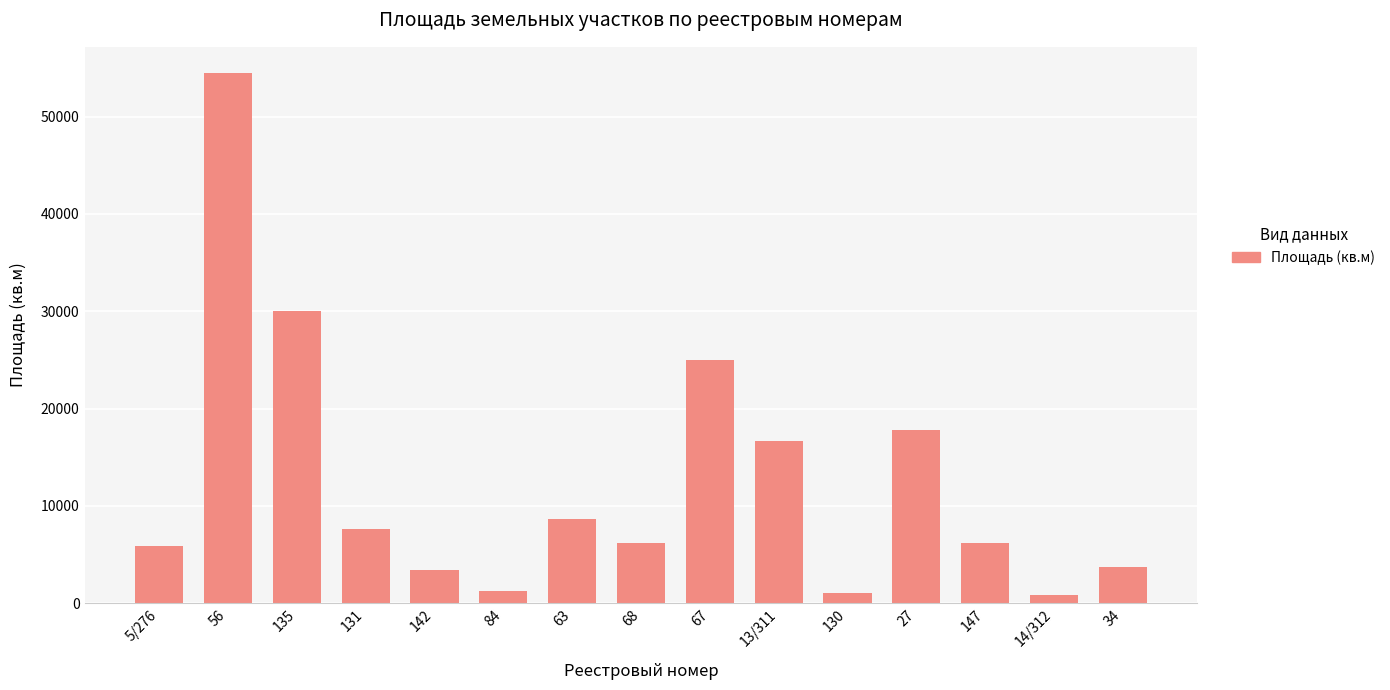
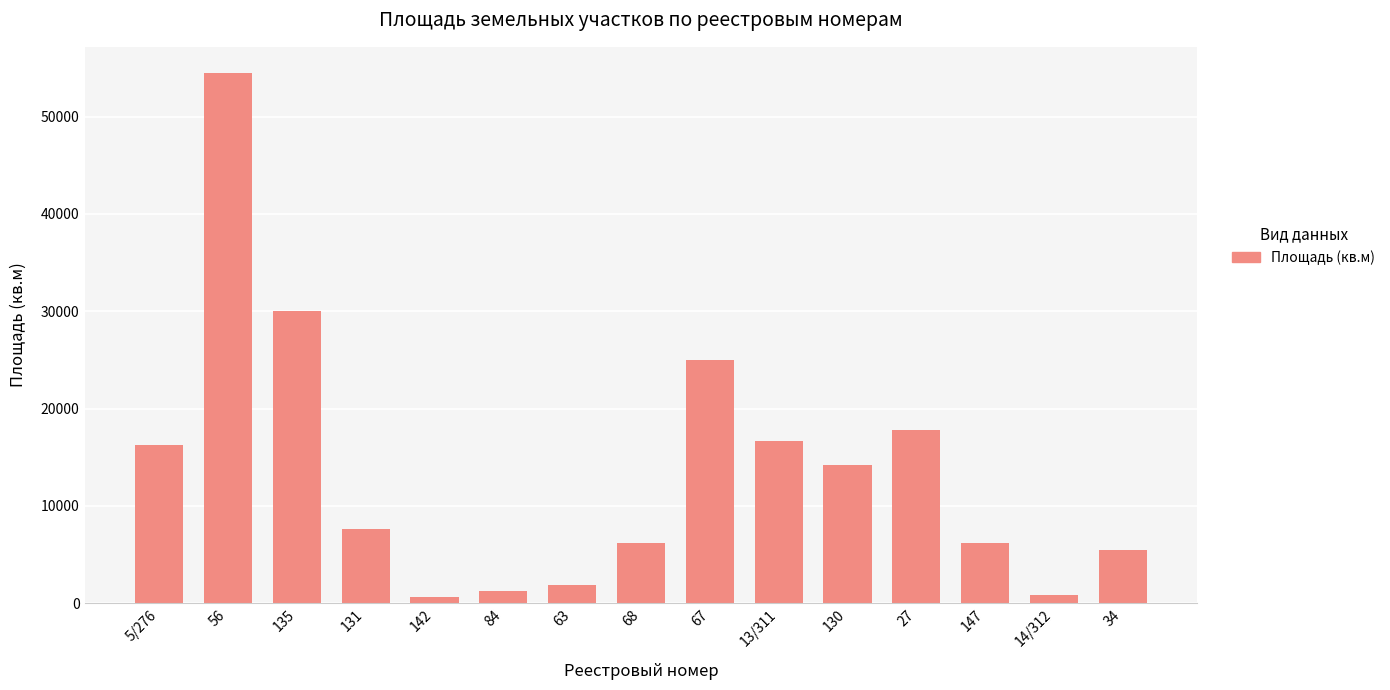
  {
-   "5/276": 6000,
+   "5/276": 16000,
    "56": 54000,
    "135": 30000,
    "131": 8000,
-   "142": 3000,
+   "142": 1000,
    "84": 1000,
-   "63": 9000,
+   "63": 2000,
    "68": 6000,
    "67": 25000,
    "13/311": 17000,
-   "130": 1000,
+   "130": 14000,
    "27": 18000,
    "147": 6000,
    "14/312": 1000,
-   "34": 4000
+   "34": 5000
  }
